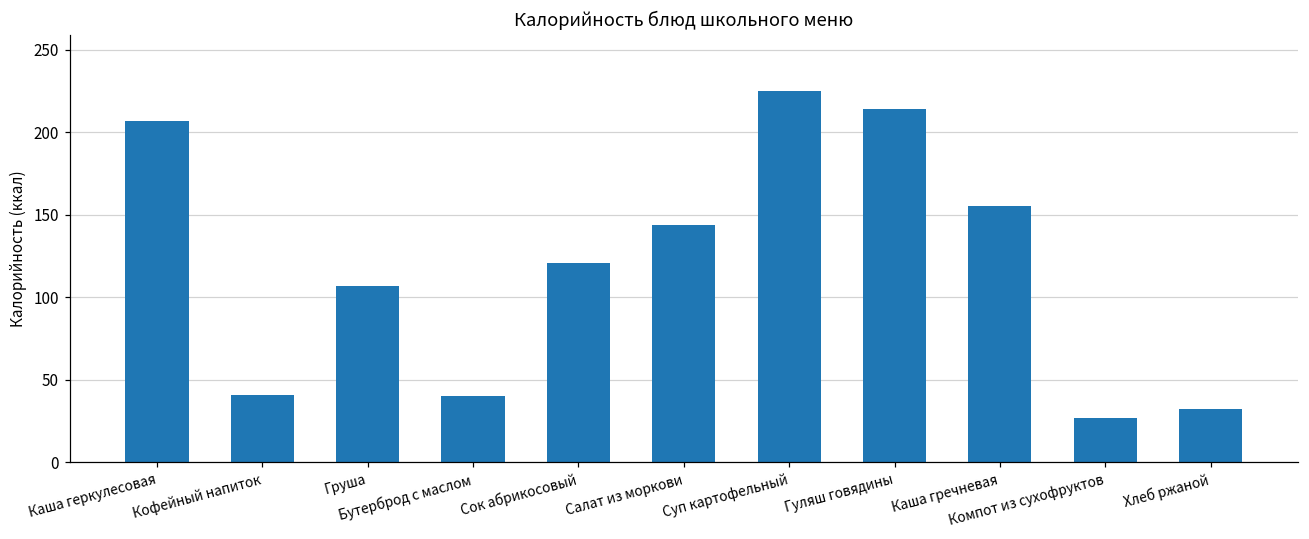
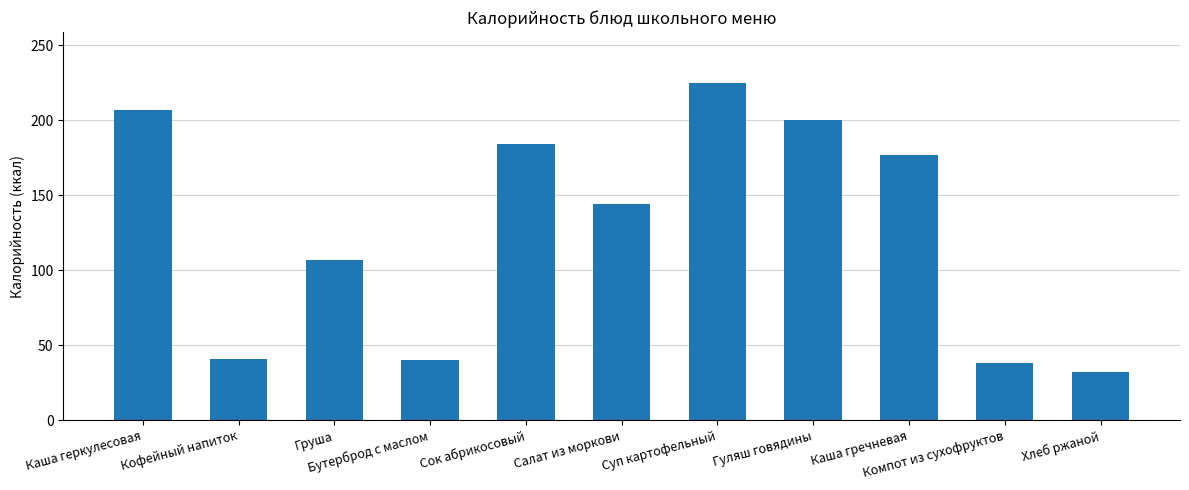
  {
    "Каша геркулесовая": 207,
    "Кофейный напиток": 41,
    "Груша": 107,
    "Бутерброд с маслом": 40,
-   "Сок абрикосовый": 121,
+   "Сок абрикосовый": 184,
    "Салат из моркови": 144,
    "Суп картофельный": 225,
-   "Гуляш говядины": 214,
-   "Каша гречневая": 155,
-   "Компот из сухофруктов": 27,
+   "Гуляш говядины": 200,
+   "Каша гречневая": 177,
+   "Компот из сухофруктов": 38,
    "Хлеб ржаной": 32
  }
